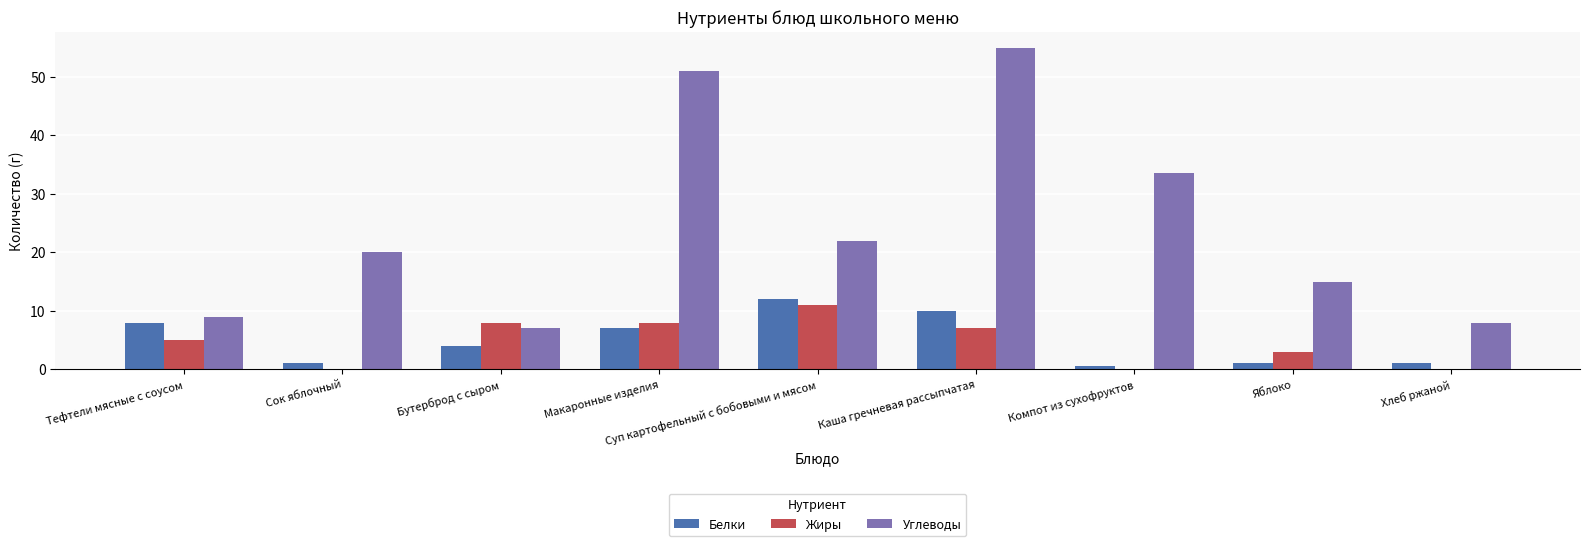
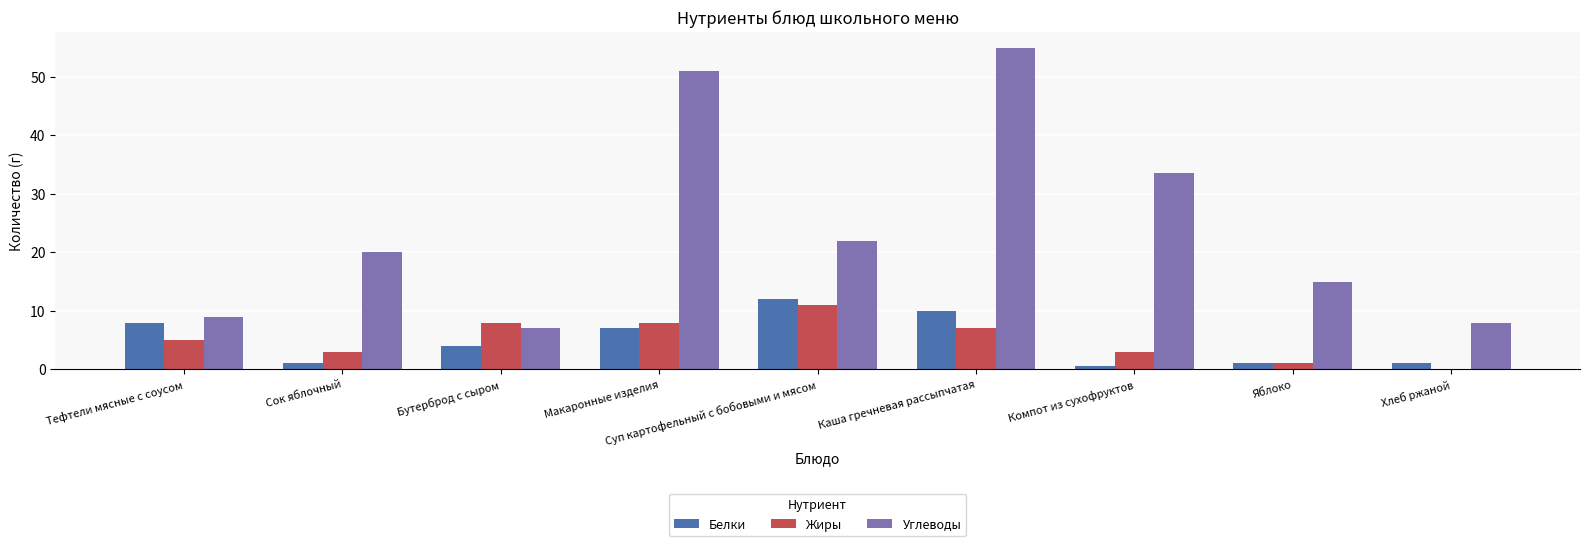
  {
    "Жиры": {
      "Тефтели мясные с соусом": 5,
-     "Сок яблочный": 0,
+     "Сок яблочный": 3,
      "Бутерброд с сыром": 8,
      "Макаронные изделия": 8,
      "Суп картофельный с бобовыми и мясом": 11,
      "Каша гречневая рассыпчатая": 7,
-     "Компот из сухофруктов": 0,
-     "Яблоко": 3,
+     "Компот из сухофруктов": 3,
+     "Яблоко": 1,
      "Хлеб ржаной": 0
    }
  }
